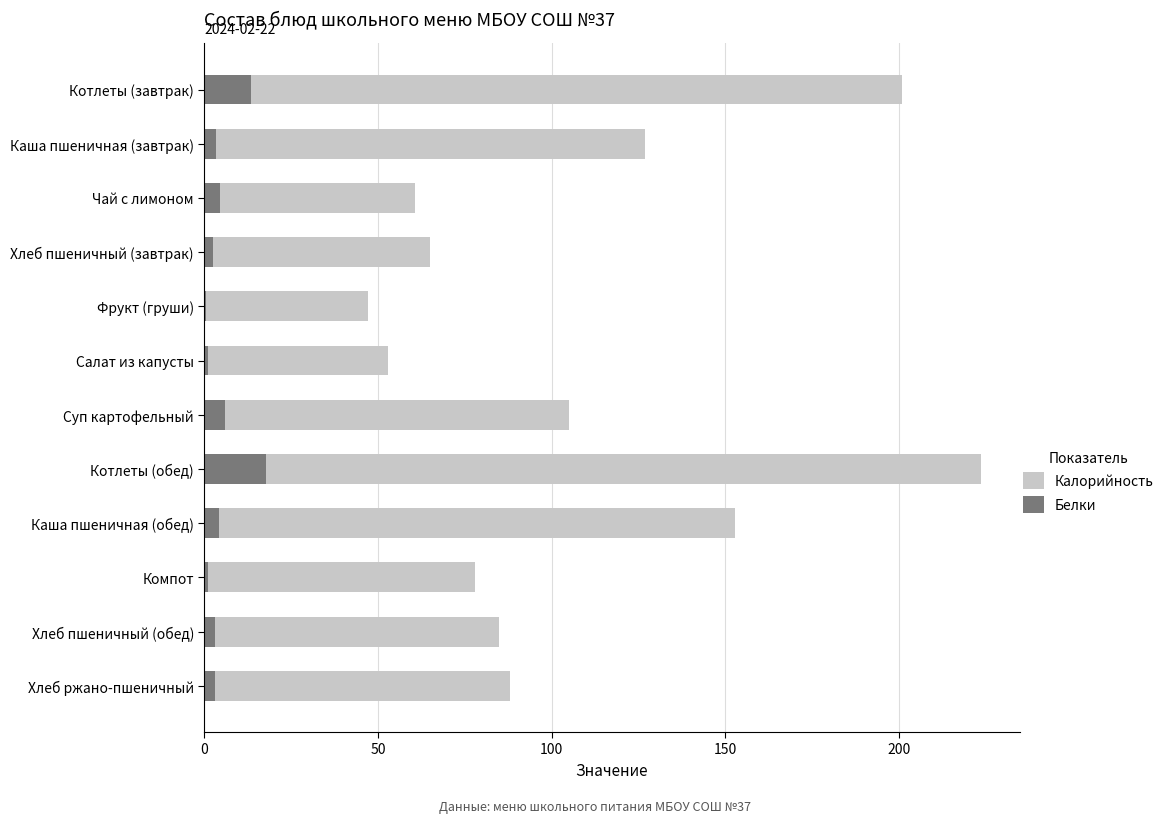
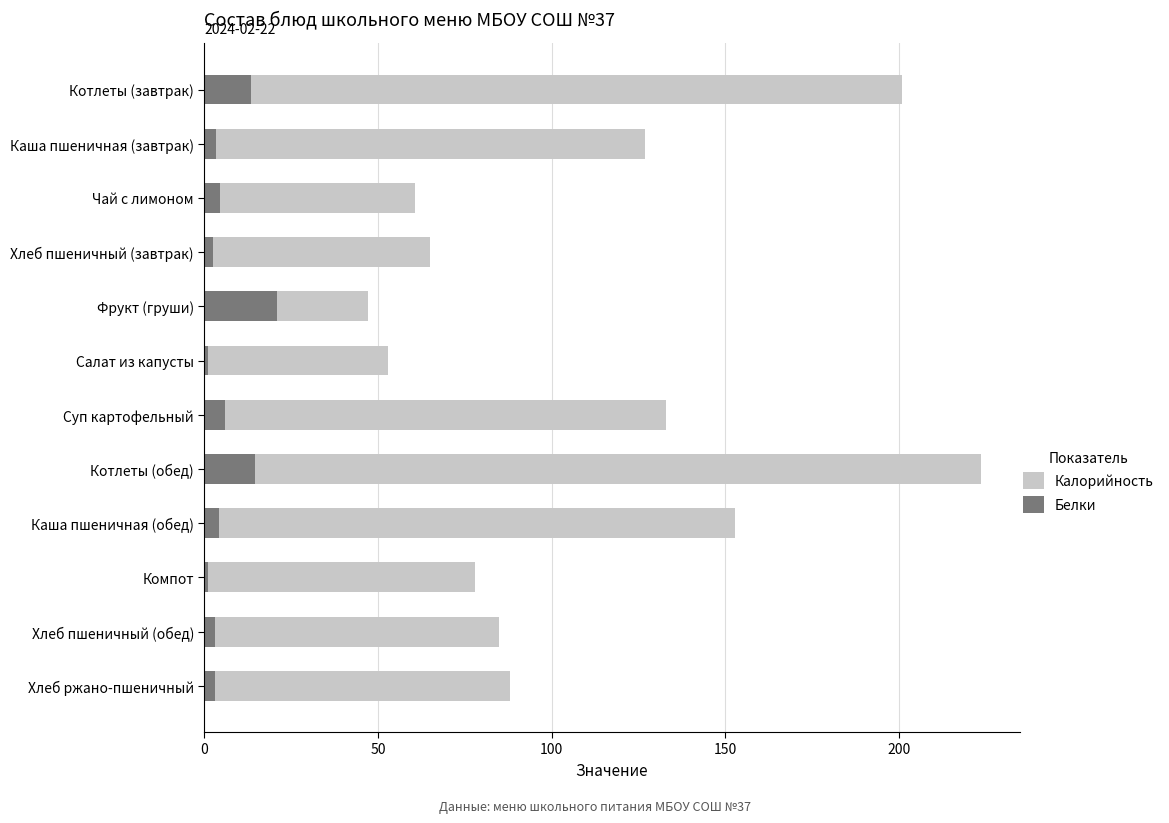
  {
    "Калорийность": {
      "Котлеты (завтрак)": 201,
      "Каша пшеничная (завтрак)": 127,
      "Чай с лимоном": 61,
      "Хлеб пшеничный (завтрак)": 65,
      "Фрукт (груши)": 47,
      "Салат из капусты": 53,
-     "Суп картофельный": 105,
+     "Суп картофельный": 133,
      "Котлеты (обед)": 224,
      "Каша пшеничная (обед)": 153,
      "Компот": 78,
      "Хлеб пшеничный (обед)": 85,
      "Хлеб ржано-пшеничный": 88
    },
    "Белки": {
-     "Фрукт (груши)": 0,
-     "Котлеты (обед)": 18
+     "Фрукт (груши)": 21,
+     "Котлеты (обед)": 15
    }
  }
